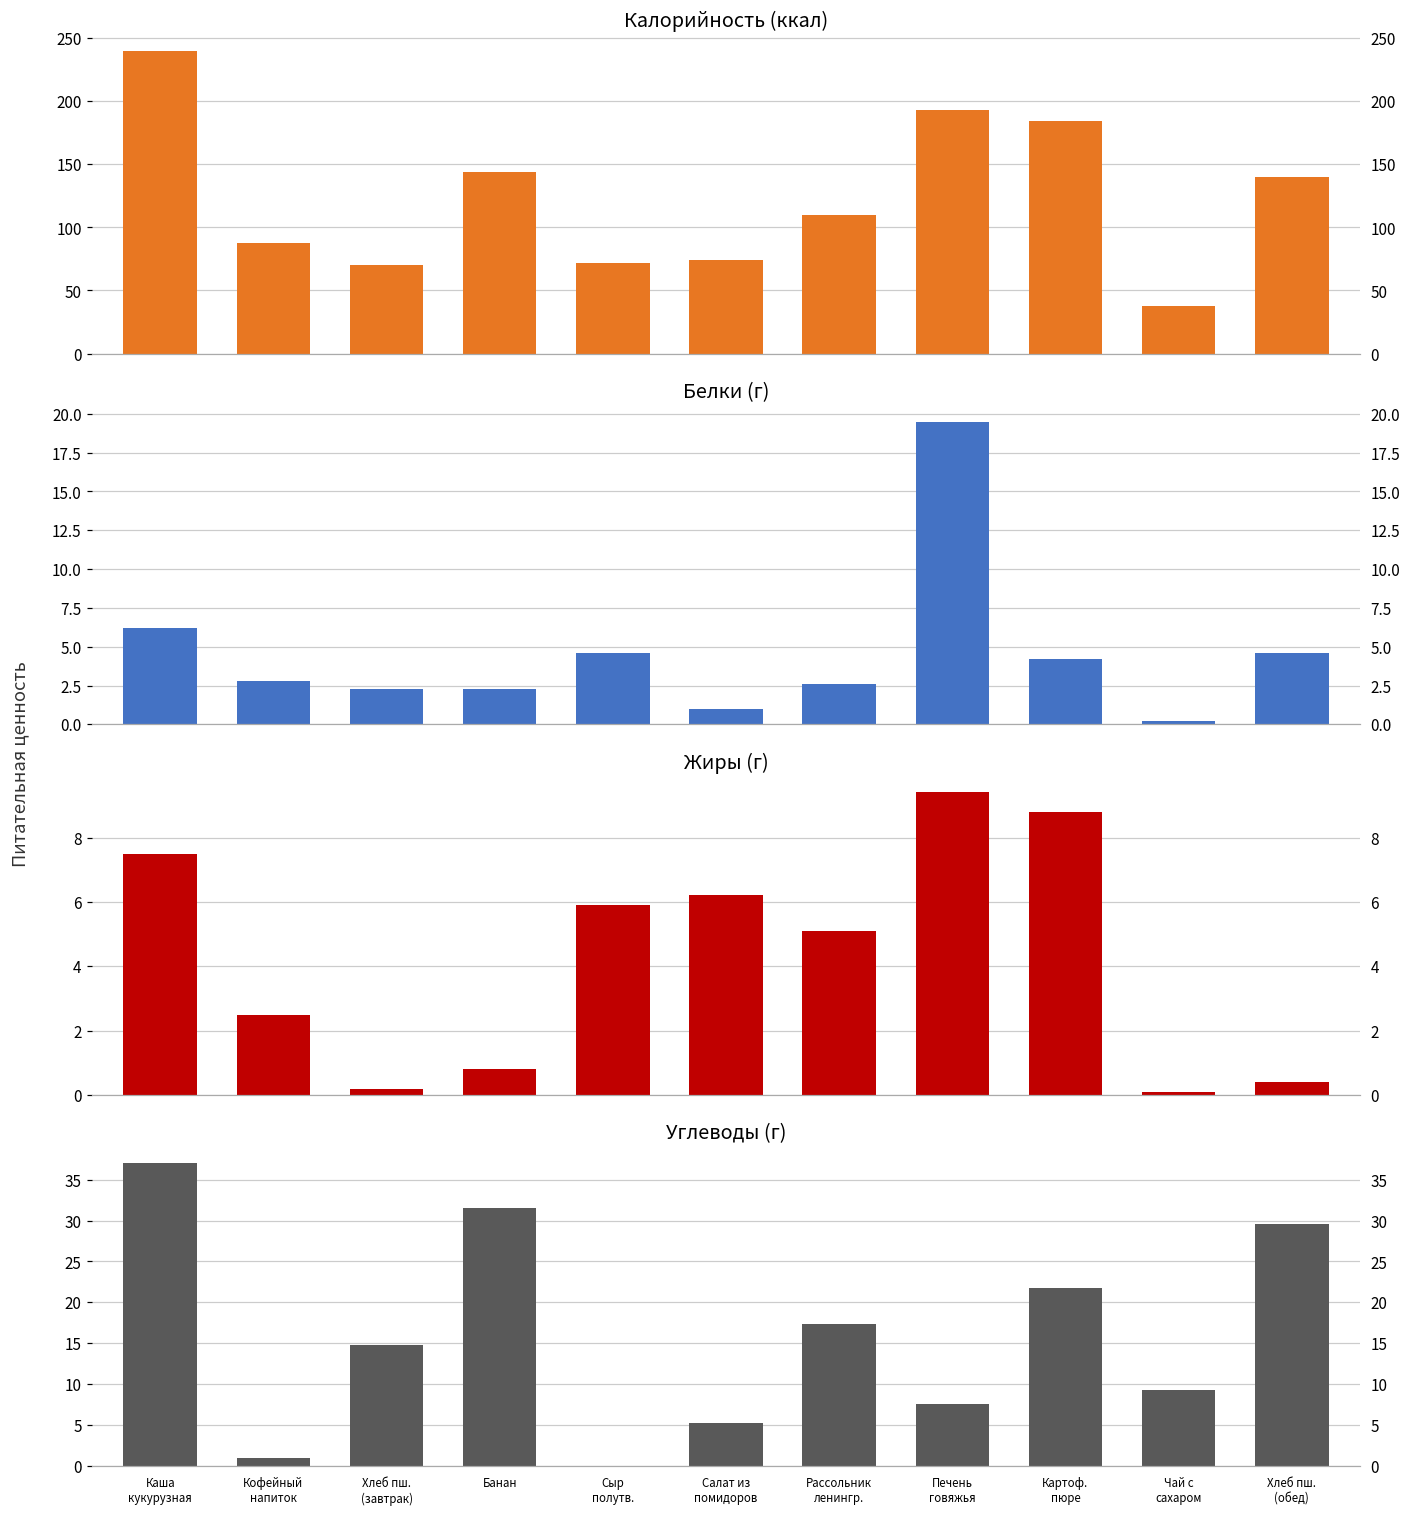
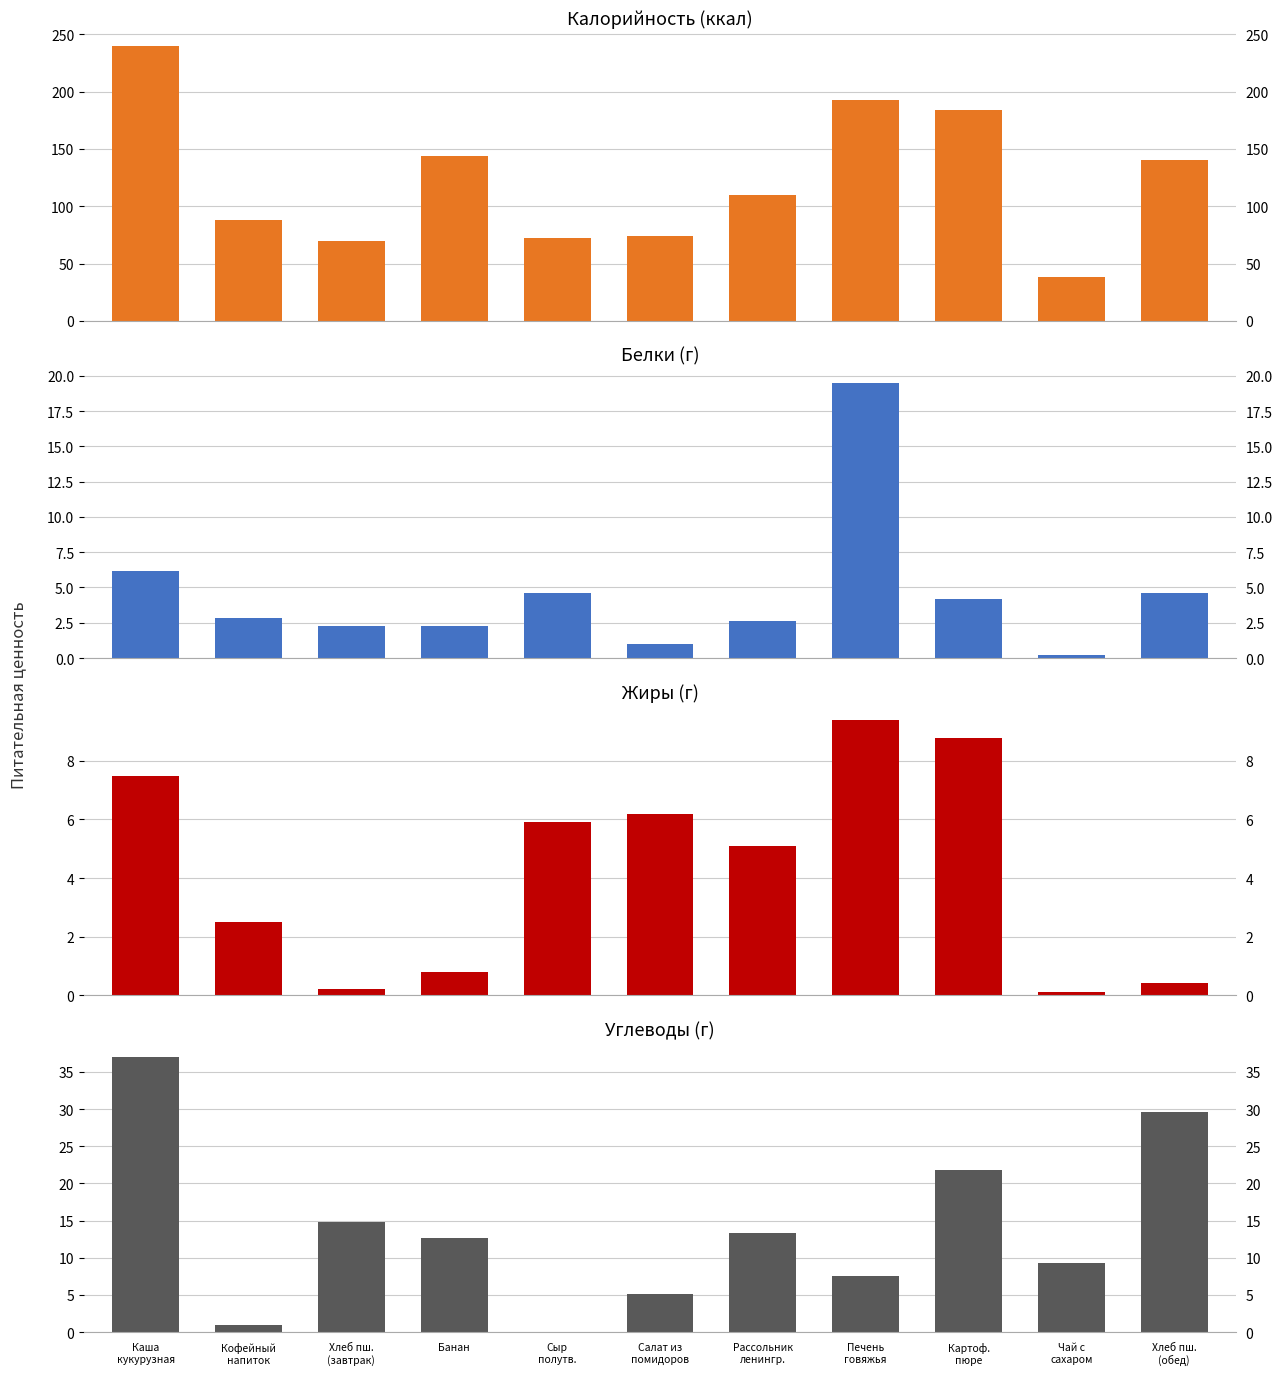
  {
    "Углеводы (г)": {
      "Каша кукурузная": 37,
      "Кофейный напиток": 1,
      "Хлеб пш. (завтрак)": 15,
-     "Банан": 32,
+     "Банан": 13,
      "Сыр полутв.": 0,
      "Салат из помидоров": 5,
-     "Рассольник ленингр.": 17,
+     "Рассольник ленингр.": 13,
      "Печень говяжья": 8,
      "Картоф. пюре": 22,
      "Чай с сахаром": 9,
      "Хлеб пш. (обед)": 30
    }
  }
